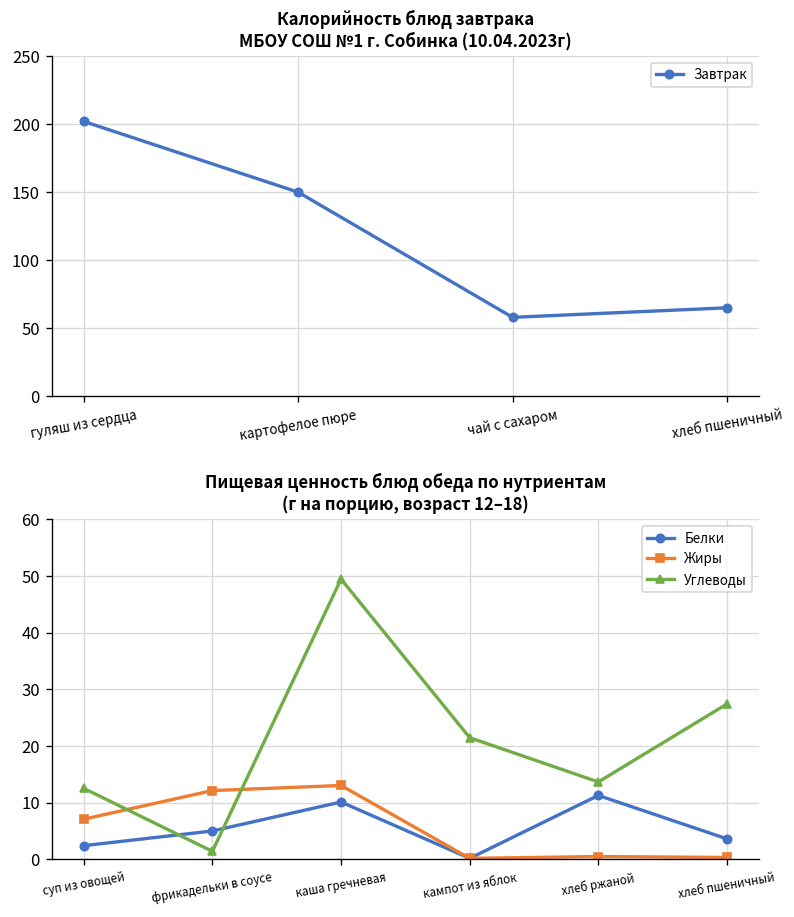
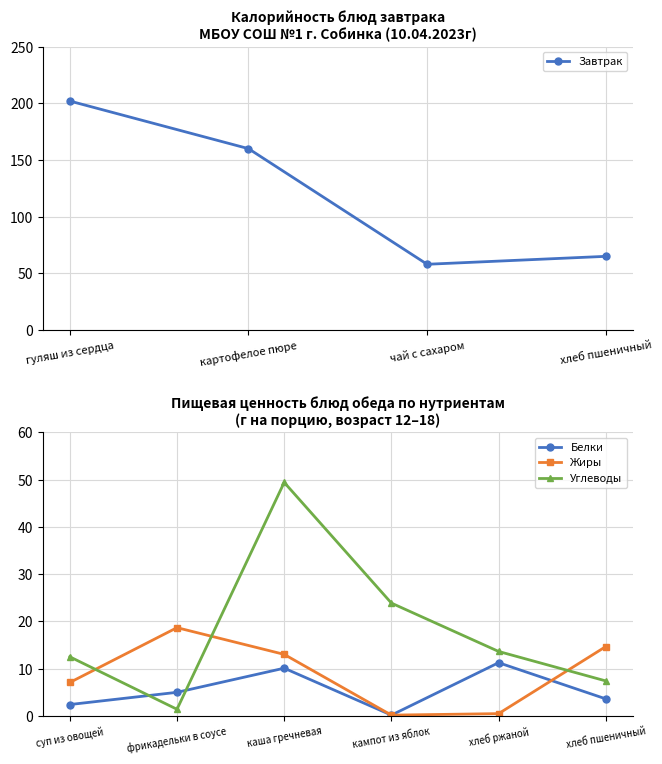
  {
    "Калорийность блюд завтрака МБОУ СОШ №1 г. Собинка (10.04.2023г)": {
      "гуляш из сердца": 202,
-     "картофелое пюре": 150,
+     "картофелое пюре": 160,
      "чай с сахаром": 58,
      "хлеб пшеничный": 65
    },
    "Пищевая ценность блюд обеда по нутриентам (г на порцию, возраст 12–18)": {
      "Белки": {
        "суп из овощей": 2,
        "фрикадельки в соусе": 5,
        "каша гречневая": 10,
        "хлеб ржаной": 11,
        "хлеб пшеничный": 4
      },
      "Жиры": {
        "суп из овощей": 7,
-       "фрикадельки в соусе": 12,
+       "фрикадельки в соусе": 19,
        "каша гречневая": 13,
        "хлеб ржаной": 0,
-       "хлеб пшеничный": 0
+       "хлеб пшеничный": 15
      },
      "Углеводы": {
        "суп из овощей": 13,
        "фрикадельки в соусе": 1,
        "каша гречневая": 49,
-       "кампот из яблок": 21,
+       "кампот из яблок": 24,
        "хлеб ржаной": 14,
-       "хлеб пшеничный": 27
+       "хлеб пшеничный": 7
      }
    }
  }
